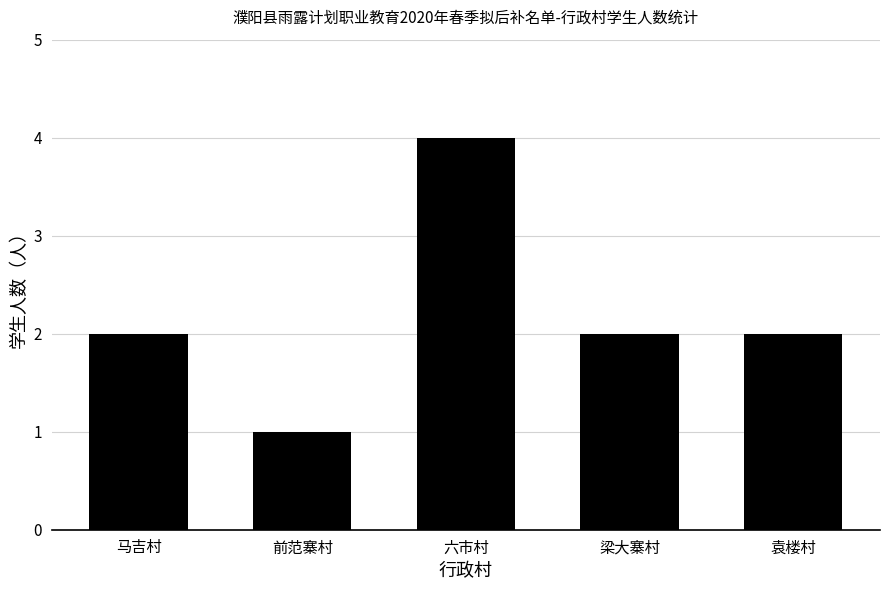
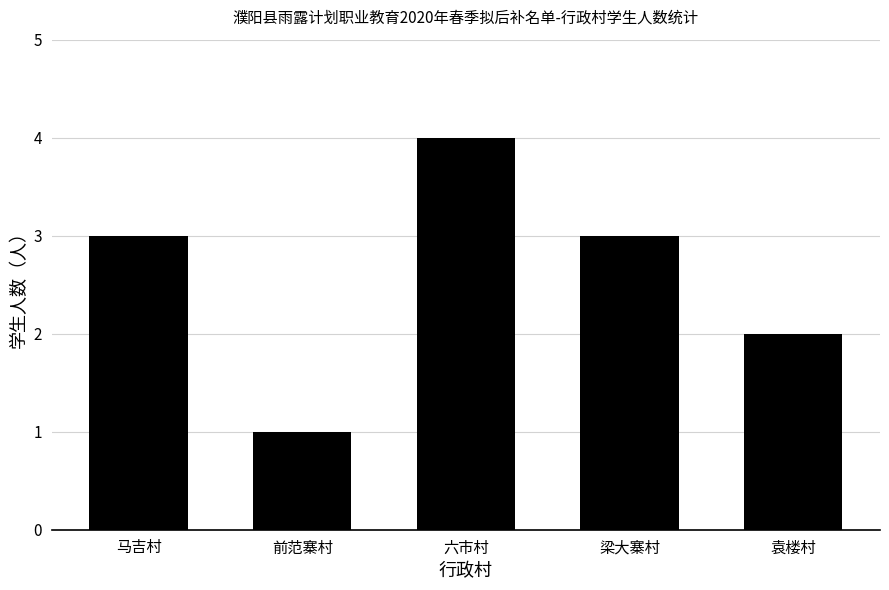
  {
-   "马吉村": 2,
+   "马吉村": 3,
    "前范寨村": 1,
    "六市村": 4,
-   "梁大寨村": 2,
+   "梁大寨村": 3,
    "袁楼村": 2
  }
